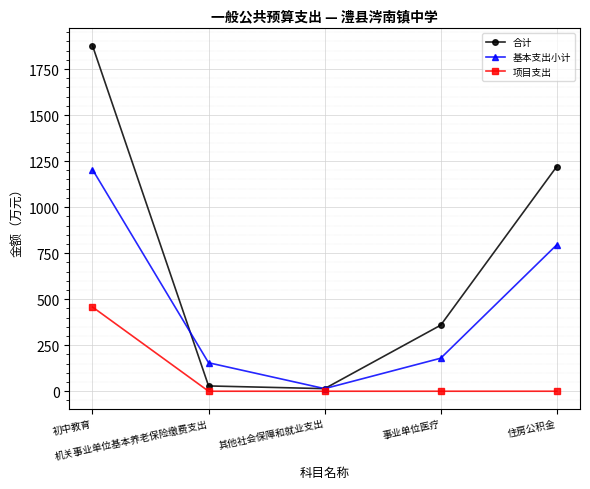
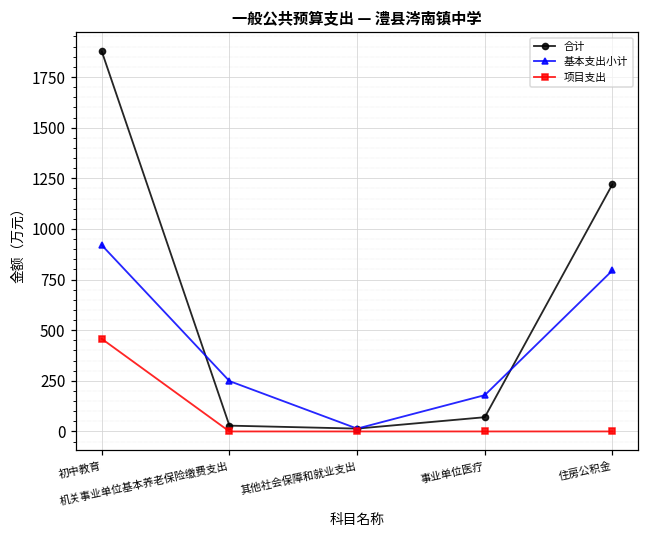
  {
    "合计": {
      "初中教育": 1880,
      "机关事业单位基本养老保险缴费支出": 30,
-     "事业单位医疗": 360,
+     "事业单位医疗": 70,
      "住房公积金": 1220
    },
    "基本支出小计": {
-     "初中教育": 1200,
-     "机关事业单位基本养老保险缴费支出": 150,
+     "初中教育": 920,
+     "机关事业单位基本养老保险缴费支出": 250,
      "事业单位医疗": 180,
      "住房公积金": 800
    },
    "项目支出": {
      "初中教育": 460,
      "机关事业单位基本养老保险缴费支出": 0,
      "其他社会保障和就业支出": 0,
      "事业单位医疗": 0,
      "住房公积金": 0
    }
  }
